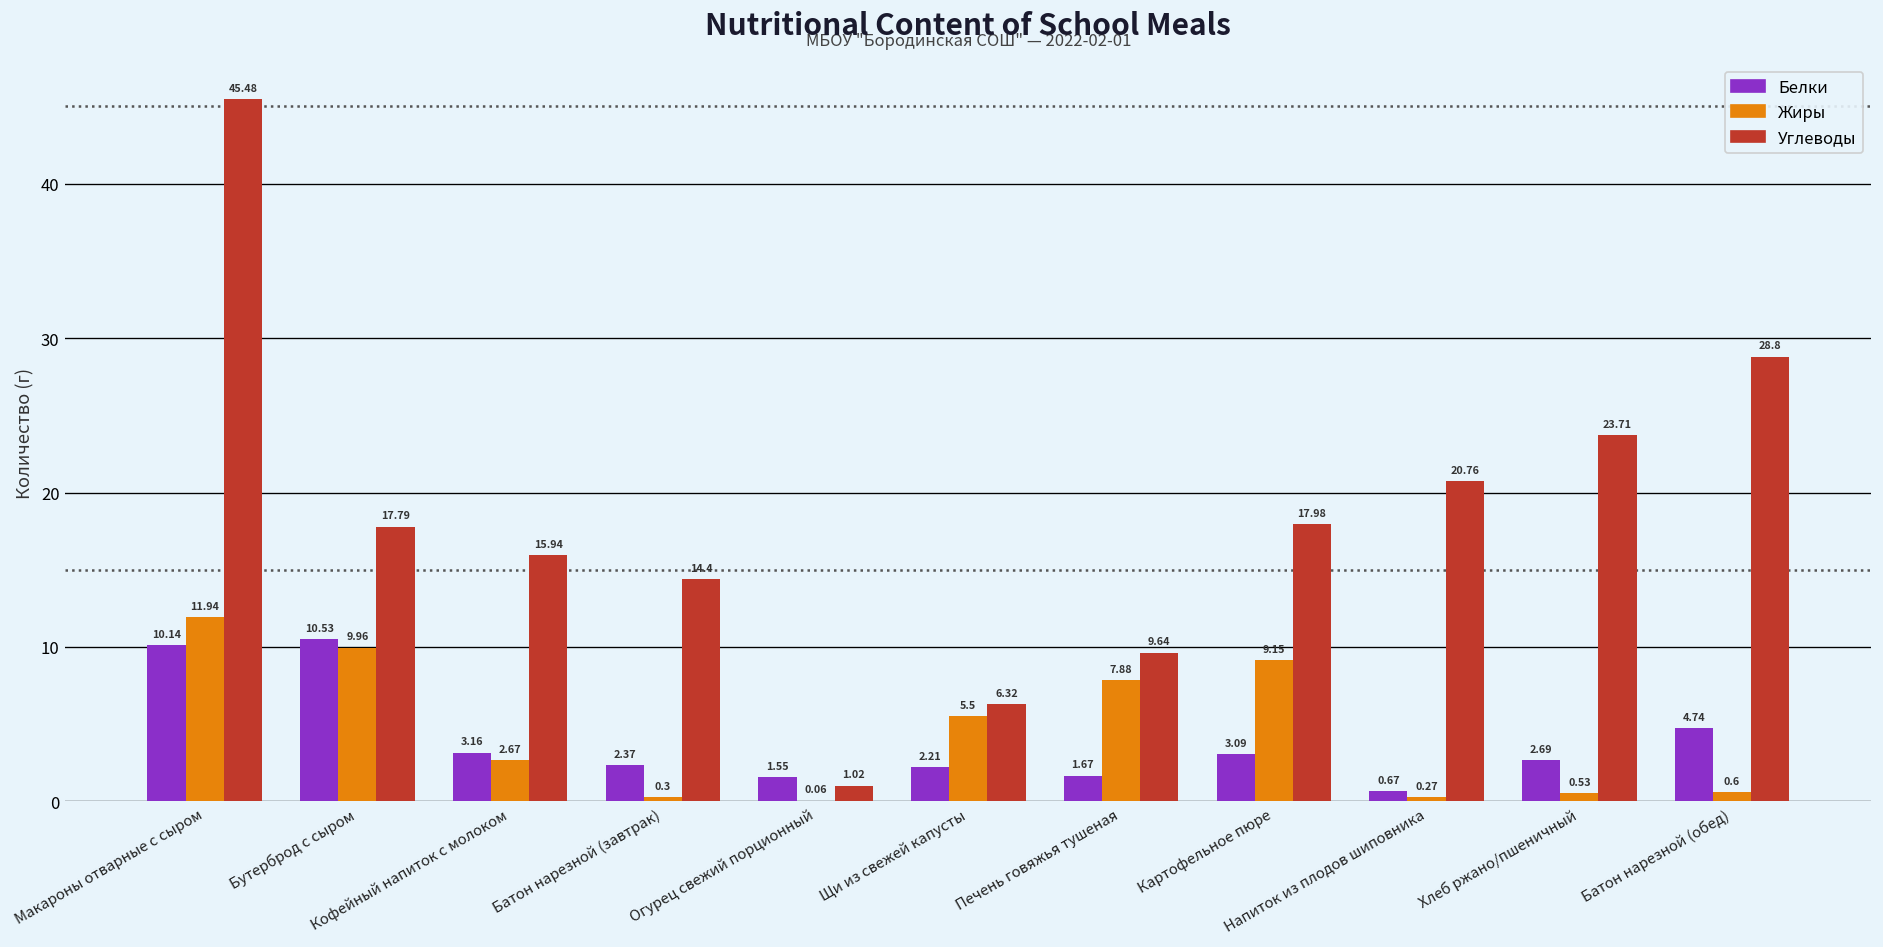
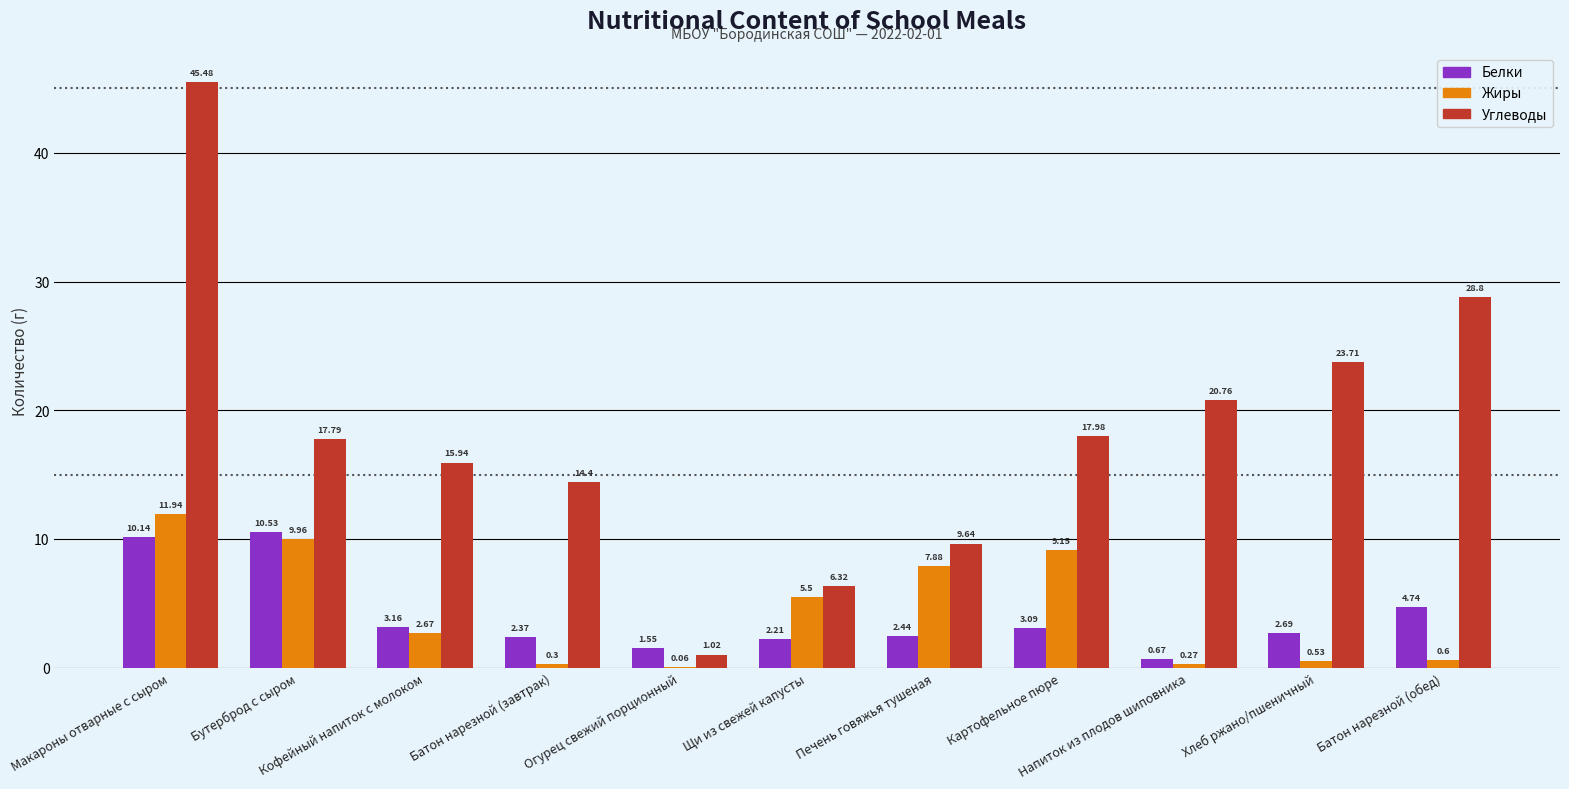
  {
    "Белки": {
      "Макароны отварные с сыром": 10.14,
      "Бутерброд с сыром": 10.53,
      "Кофейный напиток с молоком": 3.16,
      "Батон нарезной (завтрак)": 2.37,
      "Огурец свежий порционный": 1.55,
      "Щи из свежей капусты": 2.21,
-     "Печень говяжья тушеная": 1.67,
+     "Печень говяжья тушеная": 2.44,
      "Картофельное пюре": 3.09,
      "Напиток из плодов шиповника": 0.67,
      "Хлеб ржано/пшеничный": 2.69,
      "Батон нарезной (обед)": 4.74
    },
    "Жиры": {
      "Макароны отварные с сыром": 11.94,
      "Бутерброд с сыром": 9.96,
      "Кофейный напиток с молоком": 2.67,
      "Батон нарезной (завтрак)": 0.3,
      "Огурец свежий порционный": 0.06,
      "Щи из свежей капусты": 5.5,
      "Печень говяжья тушеная": 7.88,
      "Картофельное пюре": 9.15,
      "Напиток из плодов шиповника": 0.27,
      "Хлеб ржано/пшеничный": 0.53,
      "Батон нарезной (обед)": 0.6
    },
    "Углеводы": {
      "Макароны отварные с сыром": 45.48,
      "Бутерброд с сыром": 17.79,
      "Кофейный напиток с молоком": 15.94,
      "Батон нарезной (завтрак)": 14.4,
      "Огурец свежий порционный": 1.02,
      "Щи из свежей капусты": 6.32,
      "Печень говяжья тушеная": 9.64,
      "Картофельное пюре": 17.98,
      "Напиток из плодов шиповника": 20.76,
      "Хлеб ржано/пшеничный": 23.71,
      "Батон нарезной (обед)": 28.8
    }
  }
